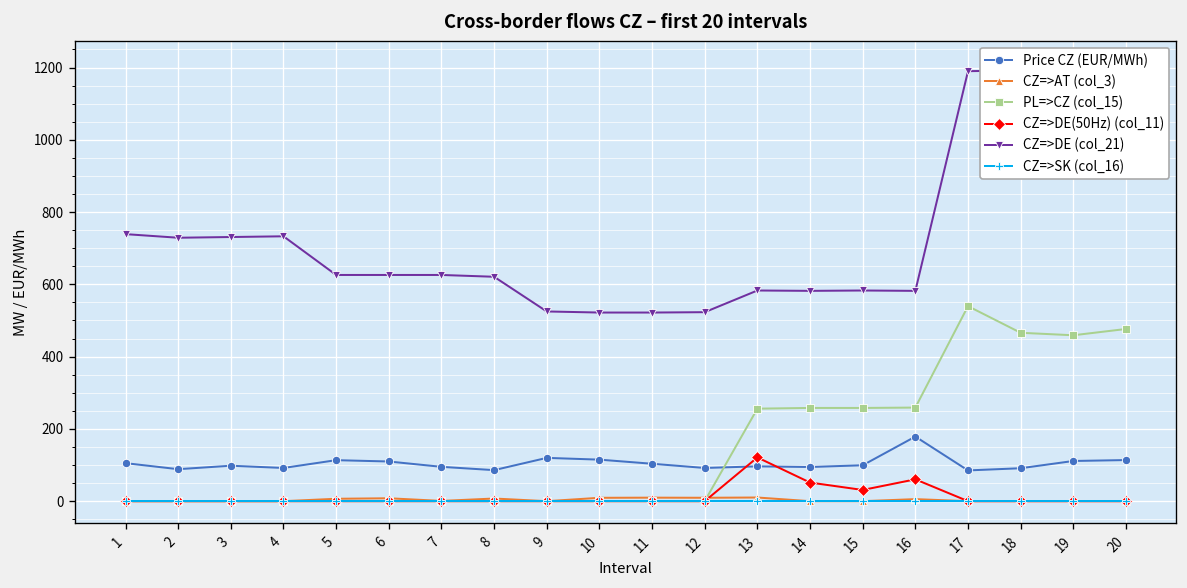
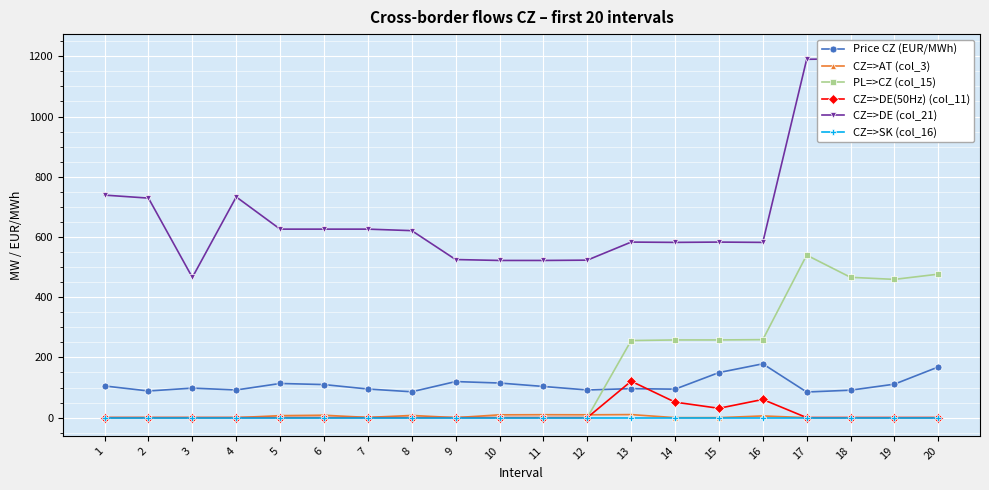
  {
    "Price CZ (EUR/MWh)": {
      "1": 110,
      "2": 90,
      "3": 100,
      "4": 90,
      "5": 110,
      "6": 110,
      "7": 100,
      "8": 90,
      "9": 120,
      "10": 110,
      "11": 100,
      "12": 90,
      "13": 100,
      "14": 90,
-     "15": 100,
+     "15": 150,
      "16": 180,
      "17": 90,
      "18": 90,
      "19": 110,
-     "20": 110
+     "20": 170
    },
    "CZ=>AT (col_3)": {
      "10": 10,
      "11": 10,
      "12": 10,
      "13": 10
    },
    "PL=>CZ (col_15)": {
      "13": 260,
      "14": 260,
      "15": 260,
      "16": 260,
      "17": 540,
      "18": 470,
      "19": 460,
      "20": 480
    },
    "CZ=>DE(50Hz) (col_11)": {
      "13": 120,
      "14": 50,
      "15": 30,
      "16": 60
    },
    "CZ=>DE (col_21)": {
      "1": 740,
      "2": 730,
-     "3": 730,
+     "3": 470,
      "4": 730,
      "5": 630,
      "6": 630,
      "7": 630,
      "8": 620,
      "9": 530,
      "10": 520,
      "11": 520,
      "12": 520,
      "13": 580,
      "14": 580,
      "15": 580,
      "16": 580,
      "17": 1190
    },
    "CZ=>SK (col_16)": {
      "13": 0
    }
  }
